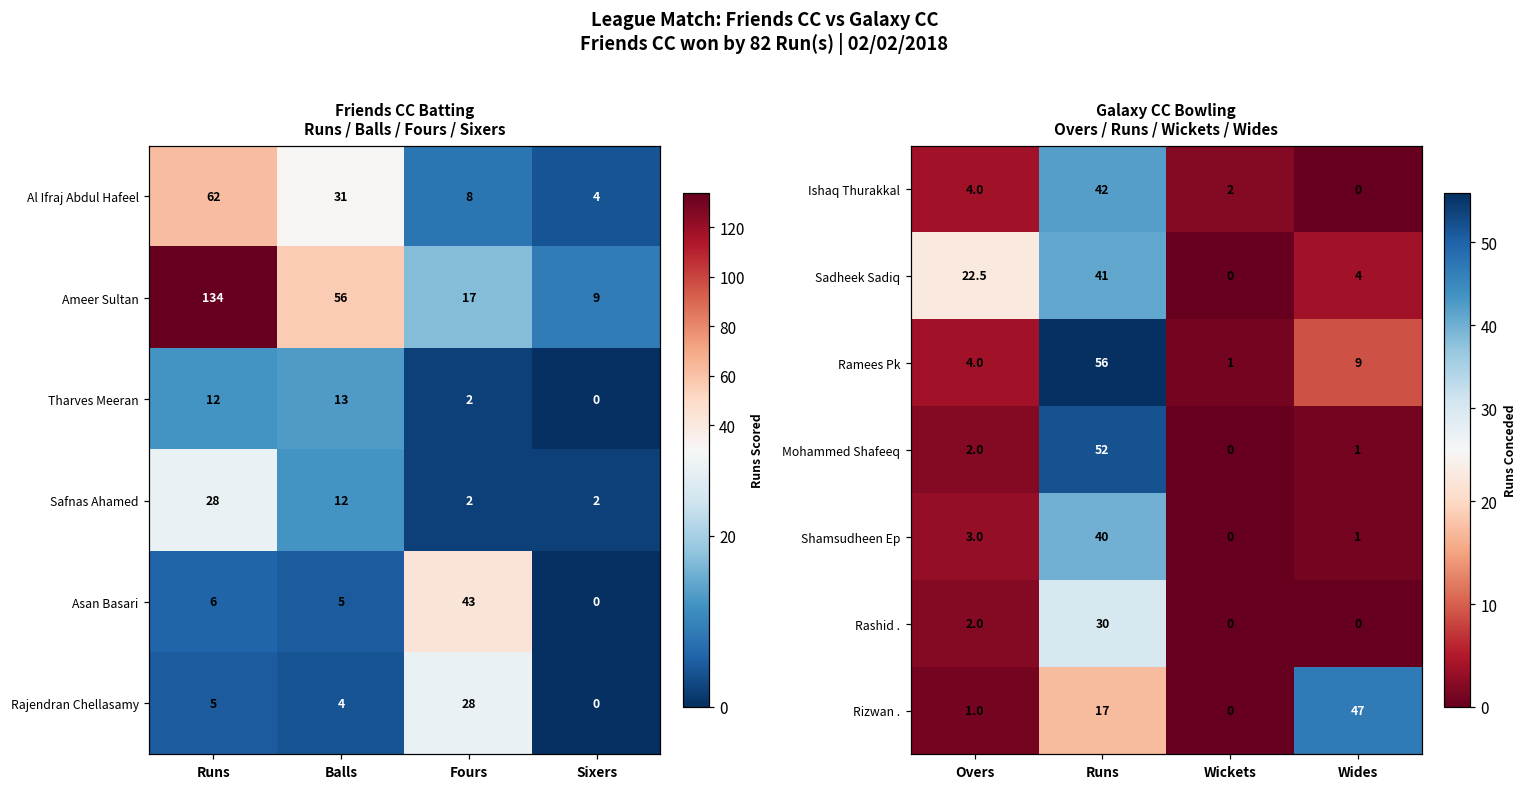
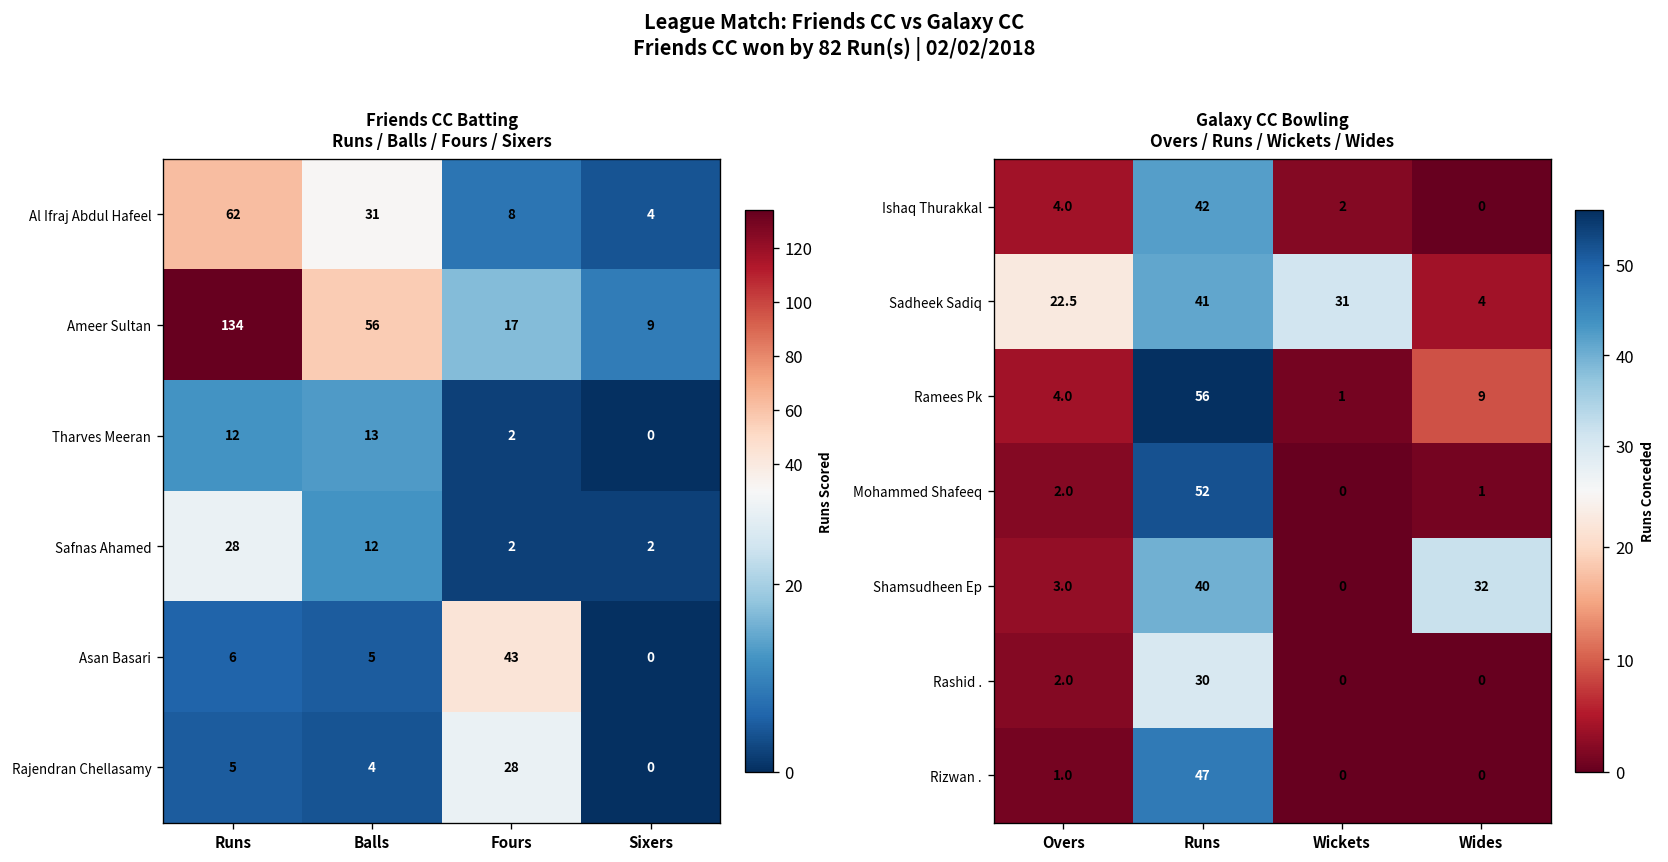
  {
    "Friends CC Batting Runs / Balls / Fours / Sixers": {
      "Al Ifraj Abdul Hafeel": {
        "Runs": 62,
        "Balls": 31,
        "Fours": 8,
        "Sixers": 4
      },
      "Ameer Sultan": {
        "Runs": 134,
        "Balls": 56,
        "Fours": 17,
        "Sixers": 9
      },
      "Tharves Meeran": {
        "Runs": 12,
        "Balls": 13,
        "Fours": 2,
        "Sixers": 0
      },
      "Safnas Ahamed": {
        "Runs": 28,
        "Balls": 12,
        "Fours": 2,
        "Sixers": 2
      },
      "Asan Basari": {
        "Runs": 6,
        "Balls": 5,
        "Fours": 43,
        "Sixers": 0
      },
      "Rajendran Chellasamy": {
        "Runs": 5,
        "Balls": 4,
        "Fours": 28,
        "Sixers": 0
      }
    },
    "Galaxy CC Bowling Overs / Runs / Wickets / Wides": {
      "Ishaq Thurakkal": {
        "Overs": 4.0,
        "Runs": 42,
        "Wickets": 2,
        "Wides": 0
      },
      "Sadheek Sadiq": {
        "Overs": 22.5,
        "Runs": 41,
-       "Wickets": 0,
+       "Wickets": 31,
        "Wides": 4
      },
      "Ramees Pk": {
        "Overs": 4.0,
        "Runs": 56,
        "Wickets": 1,
        "Wides": 9
      },
      "Mohammed Shafeeq": {
        "Overs": 2.0,
        "Runs": 52,
        "Wickets": 0,
        "Wides": 1
      },
      "Shamsudheen Ep": {
        "Overs": 3.0,
        "Runs": 40,
        "Wickets": 0,
-       "Wides": 1
+       "Wides": 32
      },
      "Rashid .": {
        "Overs": 2.0,
        "Runs": 30,
        "Wickets": 0,
        "Wides": 0
      },
      "Rizwan .": {
        "Overs": 1.0,
-       "Runs": 17,
+       "Runs": 47,
        "Wickets": 0,
-       "Wides": 47
+       "Wides": 0
      }
    }
  }
